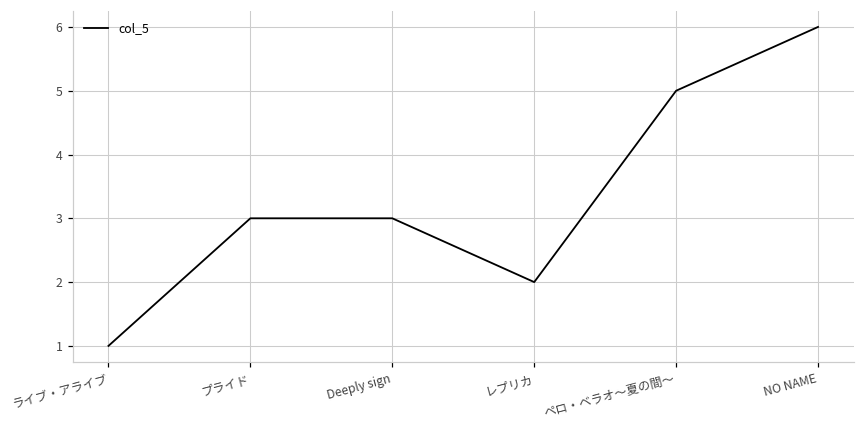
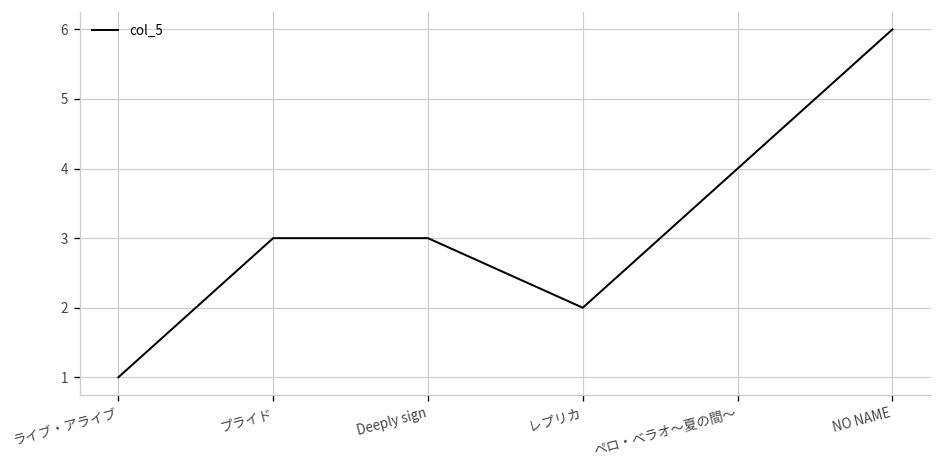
  {
    "ライブ・アライブ": 1,
    "プライド": 3,
    "Deeply sign": 3,
    "レプリカ": 2,
-   "ペロ・ベラオ～夏の間～": 5,
+   "ペロ・ベラオ～夏の間～": 4,
    "NO NAME": 6
  }
